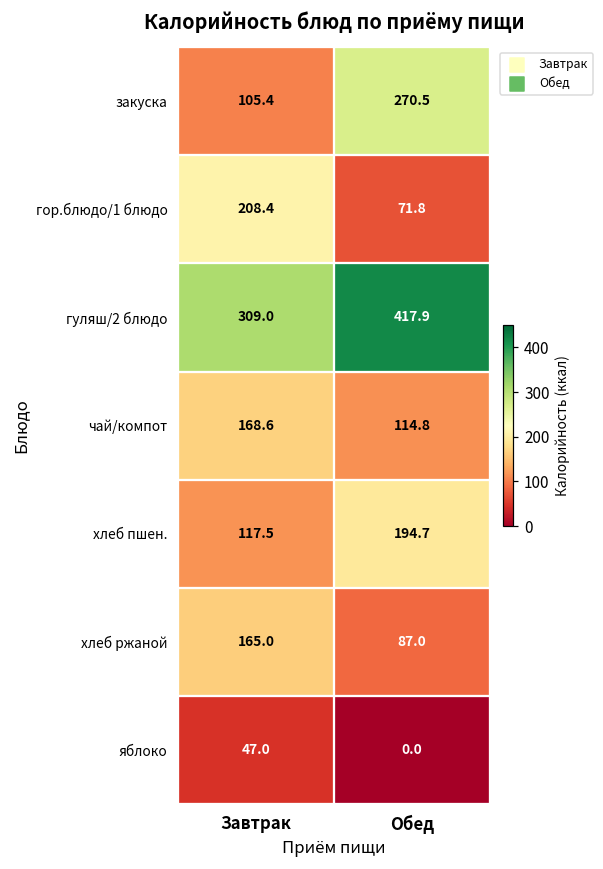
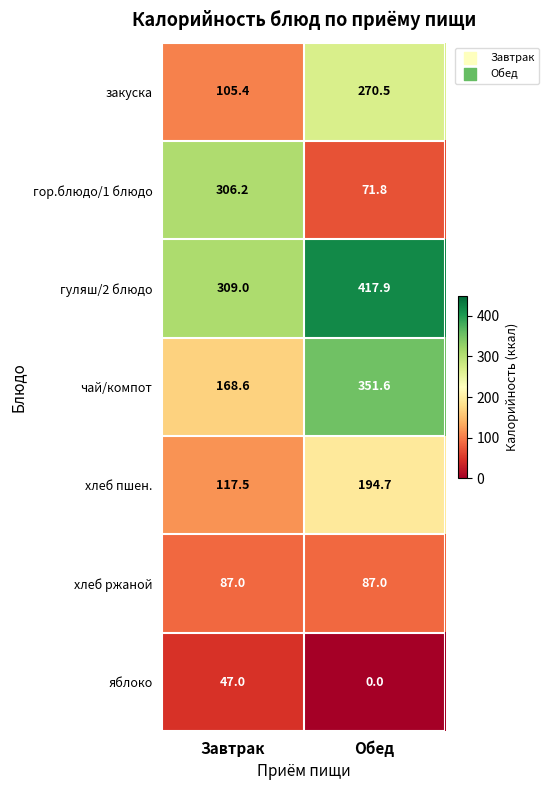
  {
    "закуска": {
      "Завтрак": 105.4,
      "Обед": 270.5
    },
    "гор.блюдо/1 блюдо": {
-     "Завтрак": 208.4,
+     "Завтрак": 306.2,
      "Обед": 71.8
    },
    "гуляш/2 блюдо": {
      "Завтрак": 309.0,
      "Обед": 417.9
    },
    "чай/компот": {
      "Завтрак": 168.6,
-     "Обед": 114.8
+     "Обед": 351.6
    },
    "хлеб пшен.": {
      "Завтрак": 117.5,
      "Обед": 194.7
    },
    "хлеб ржаной": {
-     "Завтрак": 165.0,
+     "Завтрак": 87.0,
      "Обед": 87.0
    },
    "яблоко": {
      "Завтрак": 47.0,
      "Обед": 0.0
    }
  }
